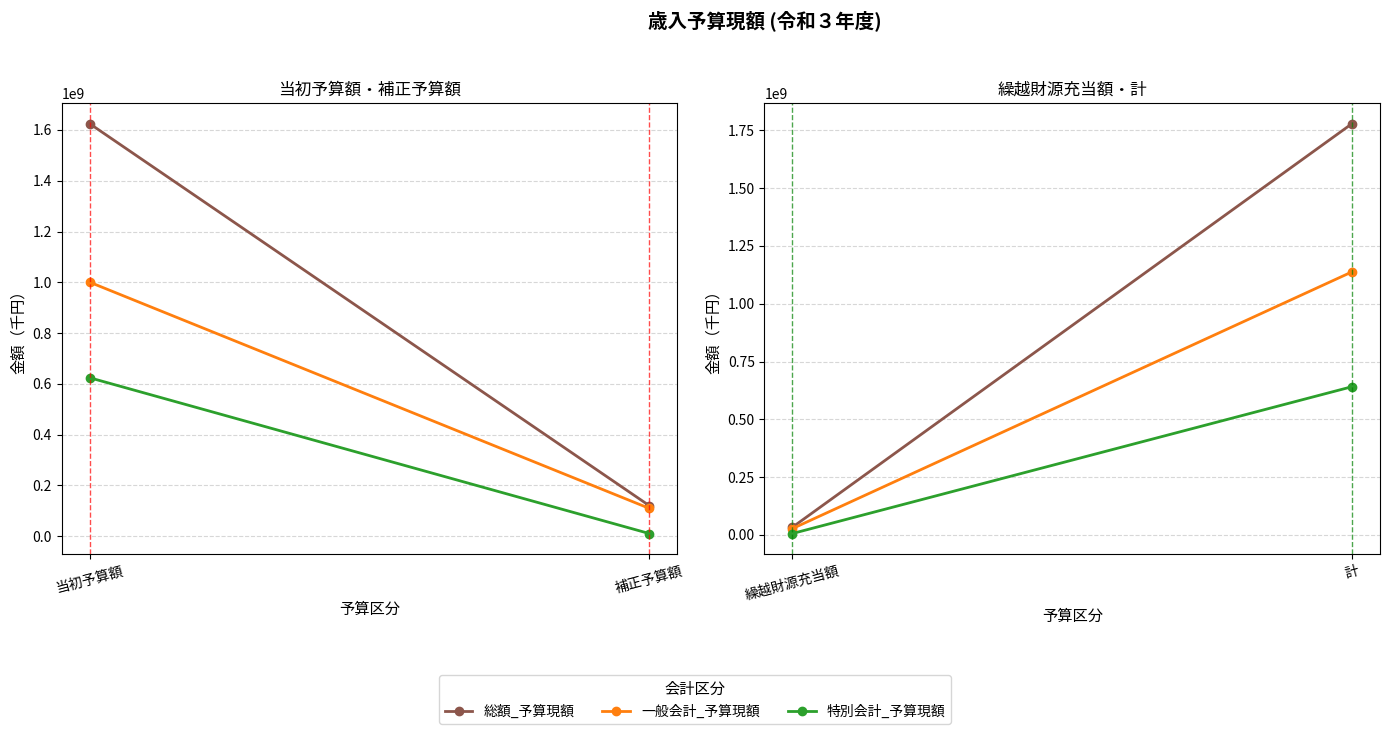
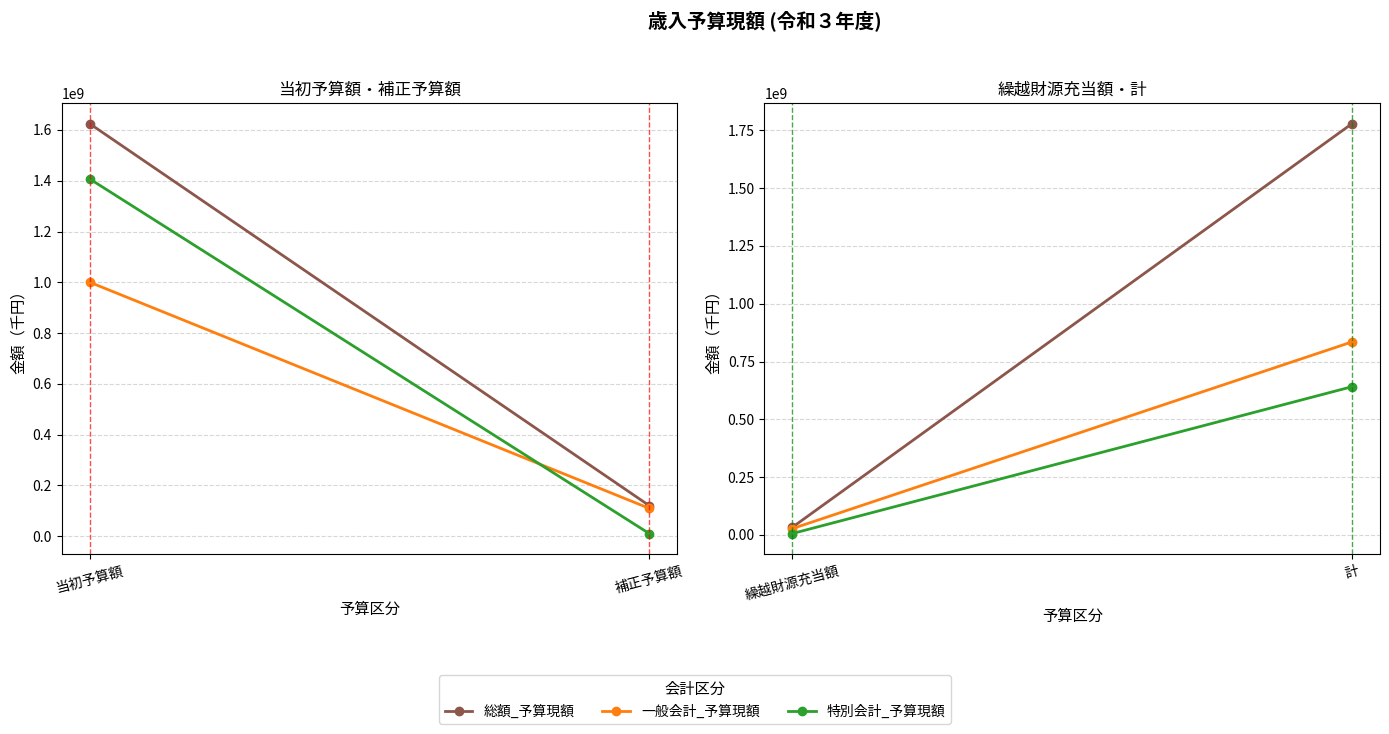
  {
    "当初予算額・補正予算額": {
      "総額_予算現額": {
        "当初予算額": 1620000000,
        "補正予算額": 120000000
      },
      "一般会計_予算現額": {
        "当初予算額": 1000000000,
        "補正予算額": 110000000
      },
      "特別会計_予算現額": {
-       "当初予算額": 620000000,
+       "当初予算額": 1410000000,
        "補正予算額": 10000000
      }
    },
    "繰越財源充当額・計": {
      "総額_予算現額": {
        "計": 1780000000
      },
      "一般会計_予算現額": {
-       "計": 1140000000
+       "計": 830000000
      },
      "特別会計_予算現額": {
        "繰越財源充当額": 10000000,
        "計": 640000000
      }
    }
  }
